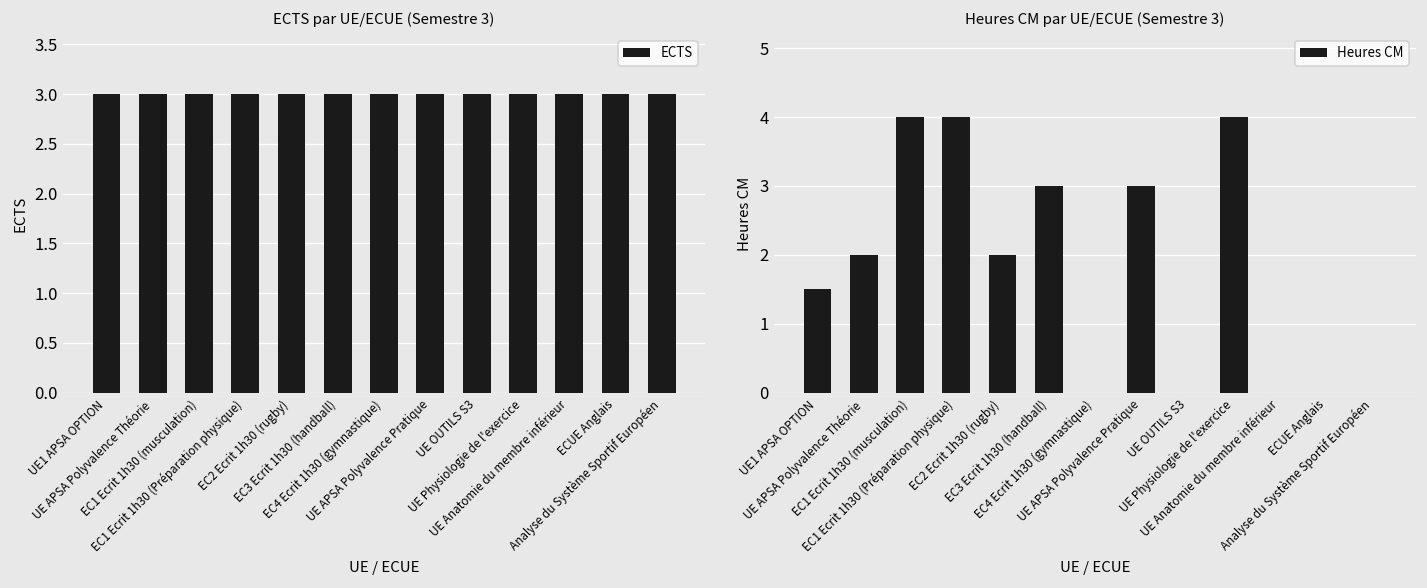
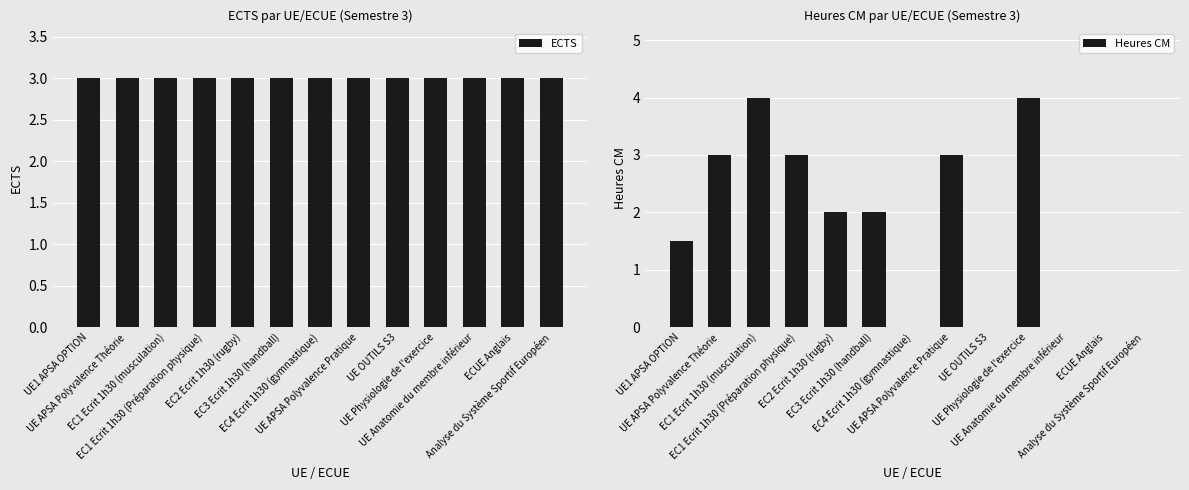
  {
    "ECTS par UE/ECUE (Semestre 3)": {
      "UE1 APSA OPTION": 3.0,
      "UE APSA Polyvalence Théorie": 3.0,
      "EC1 Ecrit 1h30 (musculation)": 3.0,
      "EC1 Ecrit 1h30 (Préparation physique)": 3.0,
      "EC2 Ecrit 1h30 (rugby)": 3.0,
      "EC3 Ecrit 1h30 (handball)": 3.0,
      "EC4 Ecrit 1h30 (gymnastique)": 3.0,
      "UE APSA Polyvalence Pratique": 3.0,
      "UE OUTILS S3": 3.0,
      "UE Physiologie de l'exercice": 3.0,
      "UE Anatomie du membre inférieur": 3.0,
      "ECUE Anglais": 3.0,
      "Analyse du Système Sportif Européen": 3.0
    },
    "Heures CM par UE/ECUE (Semestre 3)": {
      "UE1 APSA OPTION": 1.5,
-     "UE APSA Polyvalence Théorie": 2,
+     "UE APSA Polyvalence Théorie": 3,
      "EC1 Ecrit 1h30 (musculation)": 4,
-     "EC1 Ecrit 1h30 (Préparation physique)": 4,
+     "EC1 Ecrit 1h30 (Préparation physique)": 3,
      "EC2 Ecrit 1h30 (rugby)": 2,
-     "EC3 Ecrit 1h30 (handball)": 3,
+     "EC3 Ecrit 1h30 (handball)": 2,
      "EC4 Ecrit 1h30 (gymnastique)": 0,
      "UE APSA Polyvalence Pratique": 3,
      "UE OUTILS S3": 0,
      "UE Physiologie de l'exercice": 4,
      "UE Anatomie du membre inférieur": 0,
      "ECUE Anglais": 0,
      "Analyse du Système Sportif Européen": 0
    }
  }
